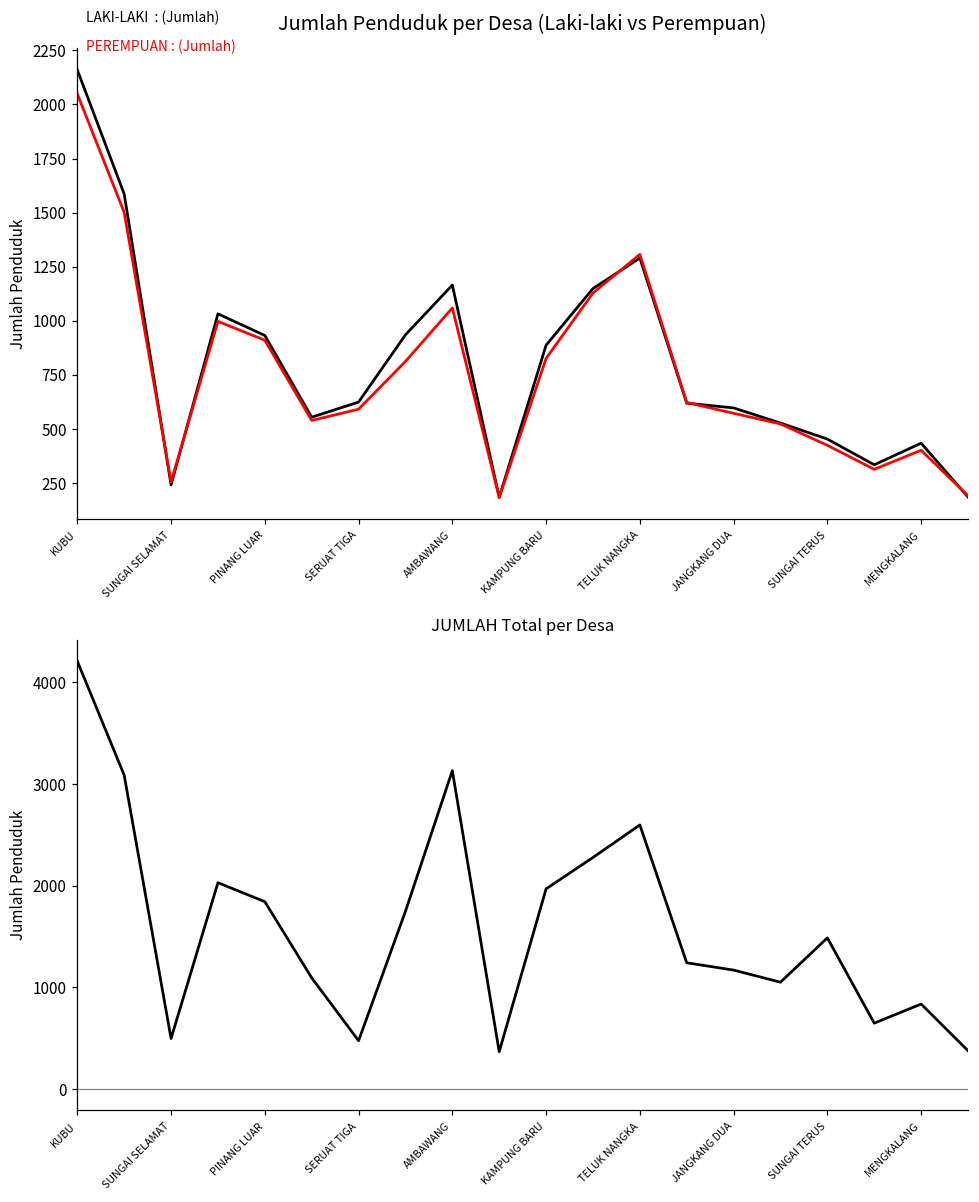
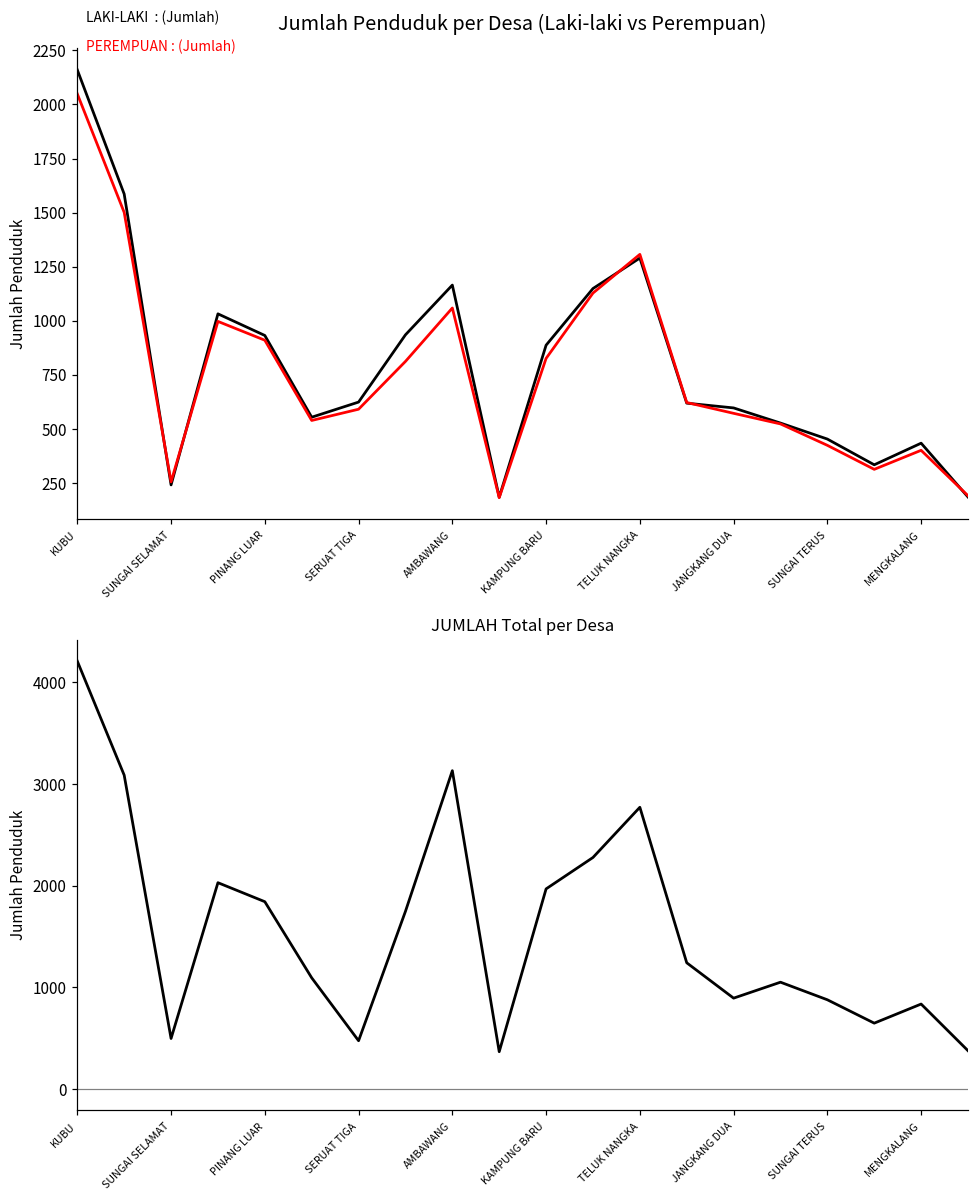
  {
    "JUMLAH Total per Desa": {
      "KUBU": 4200,
      "SUNGAI SELAMAT": 500,
      "PINANG LUAR": 1800,
      "SERUAT TIGA": 500,
      "AMBAWANG": 3100,
      "KAMPUNG BARU": 2000,
-     "TELUK NANGKA": 2600,
-     "JANGKANG DUA": 1200,
-     "SUNGAI TERUS": 1500,
+     "TELUK NANGKA": 2800,
+     "JANGKANG DUA": 900,
+     "SUNGAI TERUS": 900,
      "MENGKALANG": 800
    }
  }
